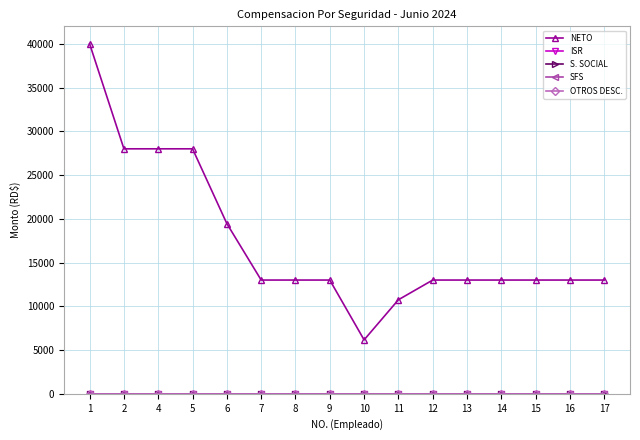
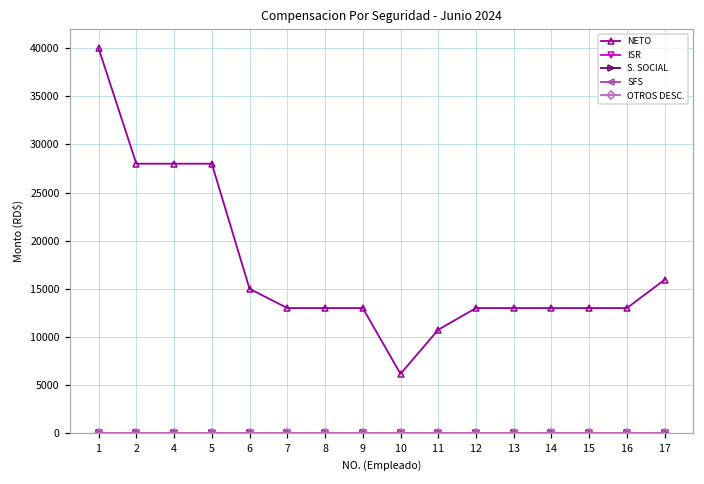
  {
    "NETO": {
      "1": 40000,
      "2": 28000,
      "4": 28000,
      "5": 28000,
-     "6": 19000,
+     "6": 15000,
      "7": 13000,
      "8": 13000,
      "9": 13000,
      "10": 6000,
      "11": 11000,
      "12": 13000,
      "13": 13000,
      "14": 13000,
      "15": 13000,
      "16": 13000,
-     "17": 13000
+     "17": 16000
    },
    "OTROS DESC.": {
      "1": 0,
      "2": 0,
      "4": 0,
      "5": 0,
      "6": 0,
      "7": 0,
      "8": 0,
      "9": 0,
      "10": 0,
      "11": 0,
      "12": 0,
      "13": 0,
      "14": 0,
      "15": 0,
      "16": 0,
      "17": 0
    }
  }
